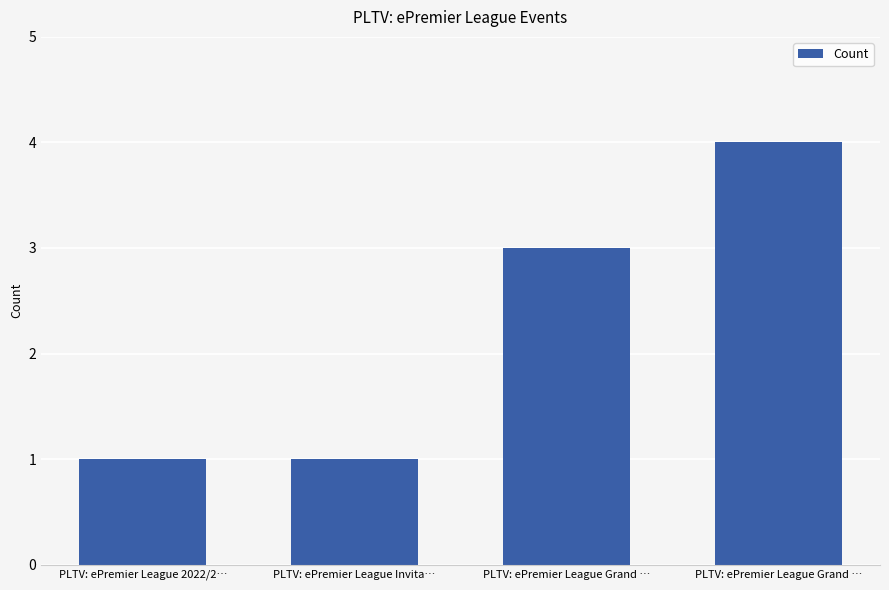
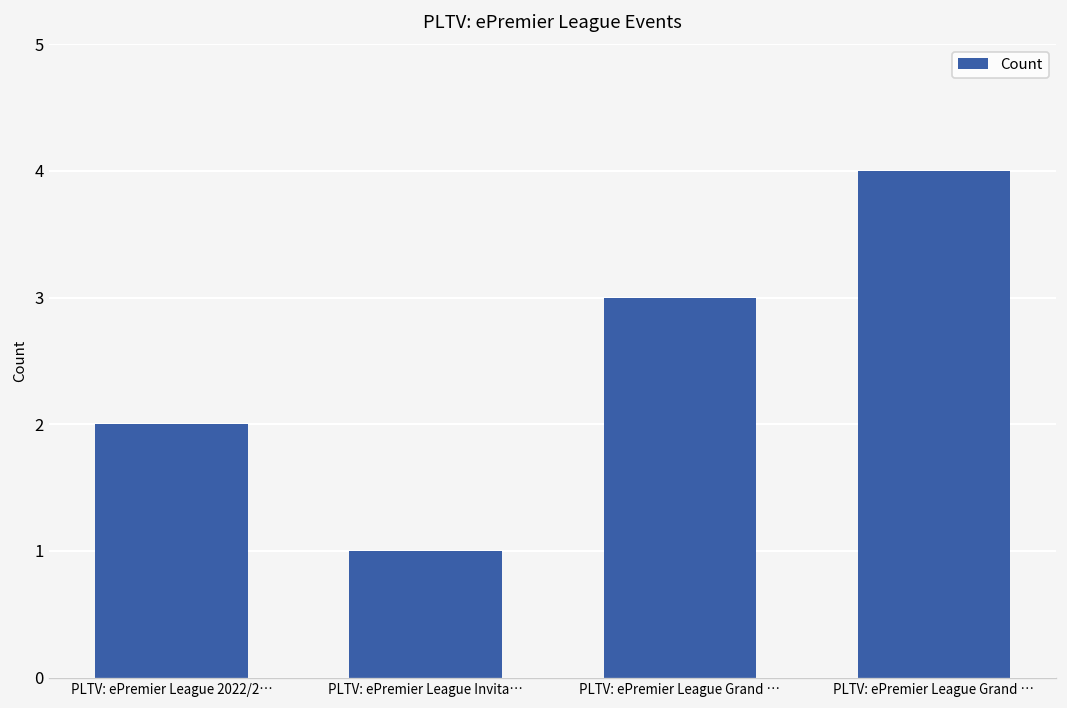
  {
-   "PLTV: ePremier League 2022/2…": 1,
+   "PLTV: ePremier League 2022/2…": 2,
    "PLTV: ePremier League Invita…": 1
  }
